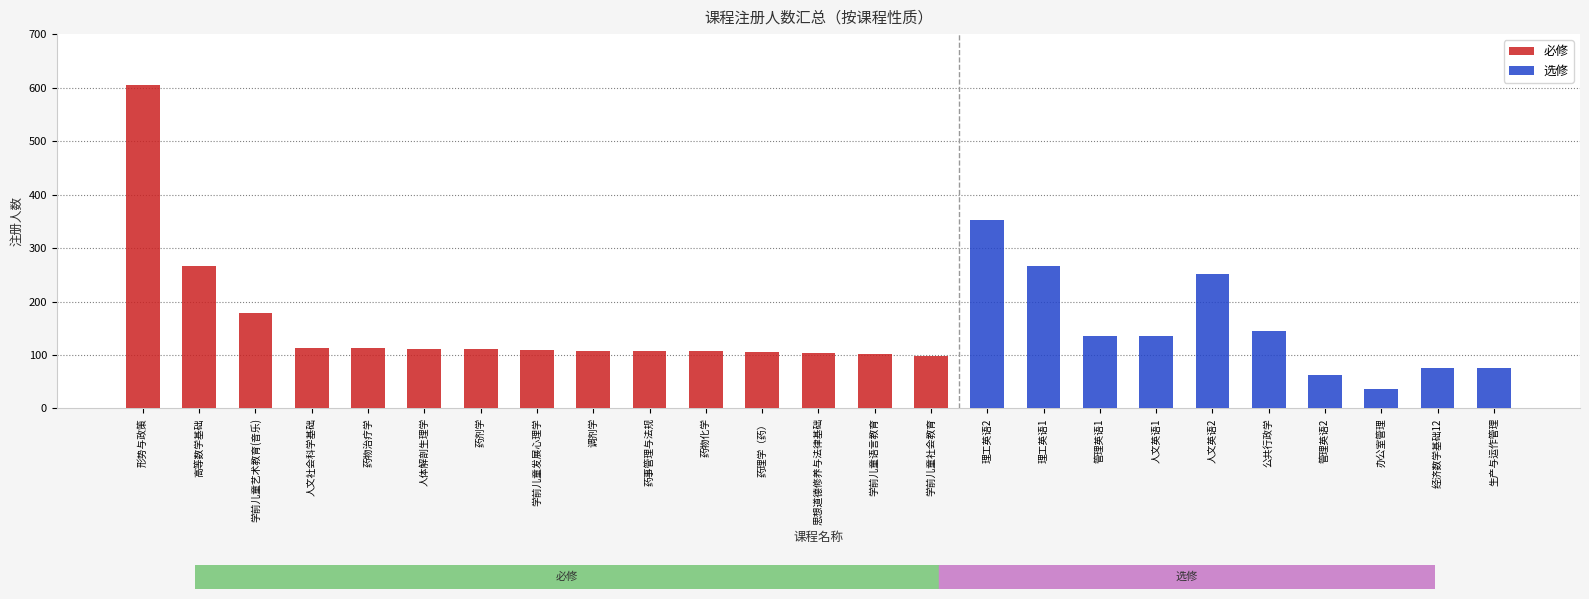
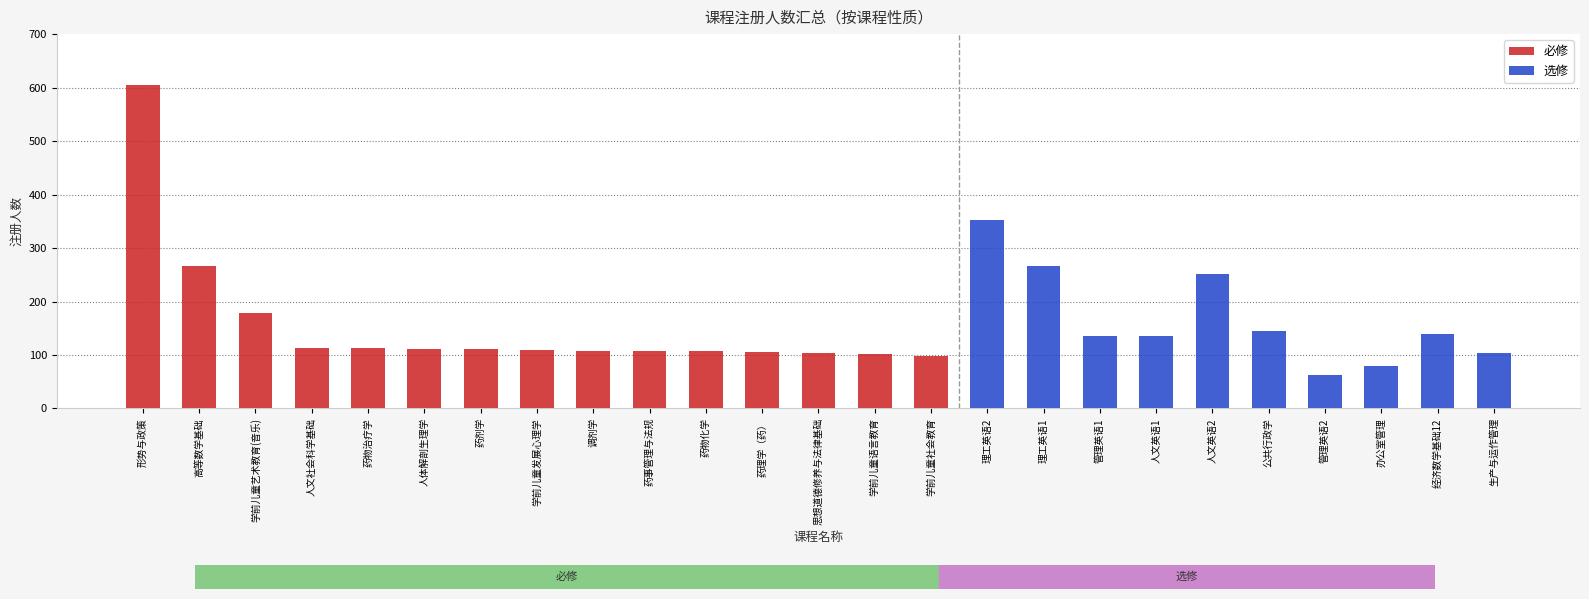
  {
    "必修": {
      "形势与政策": 600,
      "高等数学基础": 270,
      "学前儿童艺术教育(音乐)": 180,
      "人文社会科学基础": 110,
      "药物治疗学": 110,
      "人体解剖生理学": 110,
      "药剂学": 110,
      "学前儿童发展心理学": 110,
      "调剂学": 110,
      "药事管理与法规": 110,
      "药物化学": 110,
      "药理学（药）": 110,
      "思想道德修养与法律基础": 100,
      "学前儿童语言教育": 100,
      "学前儿童社会教育": 100
    },
    "选修": {
      "理工英语2": 350,
      "理工英语1": 270,
      "管理英语1": 140,
      "人文英语1": 140,
      "人文英语2": 250,
      "公共行政学": 150,
      "管理英语2": 60,
-     "办公室管理": 40,
-     "经济数学基础12": 80,
-     "生产与运作管理": 80
+     "办公室管理": 80,
+     "经济数学基础12": 140,
+     "生产与运作管理": 100
    }
  }
